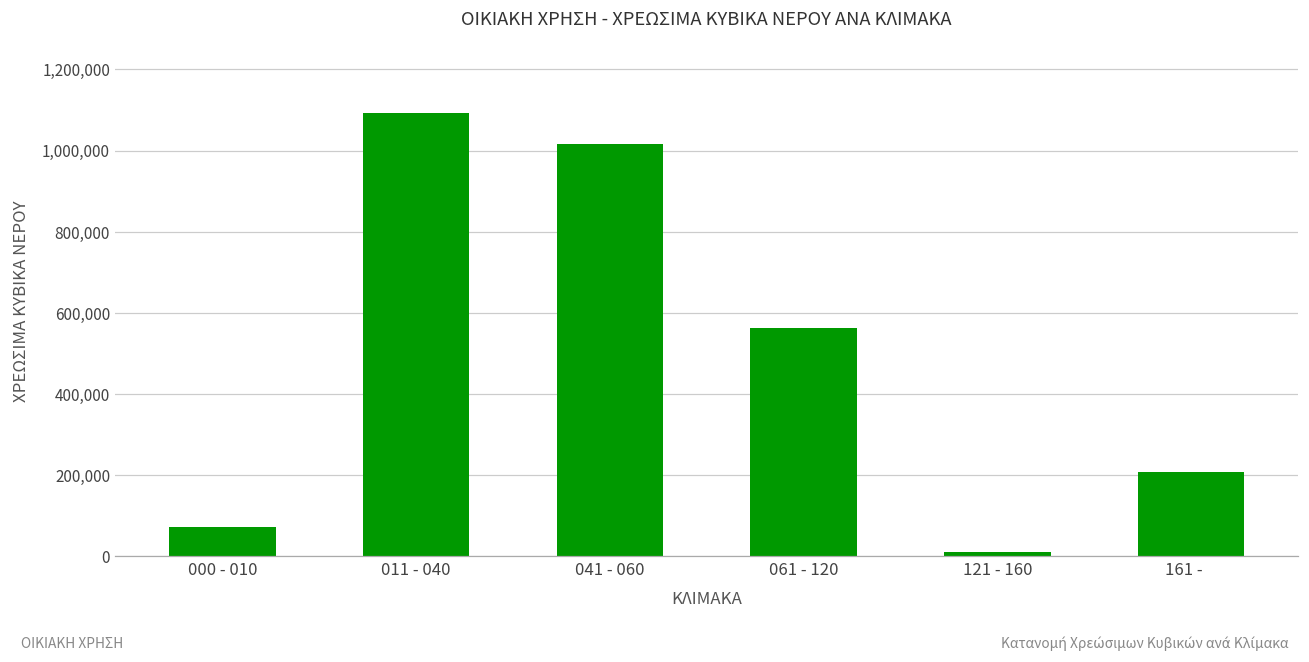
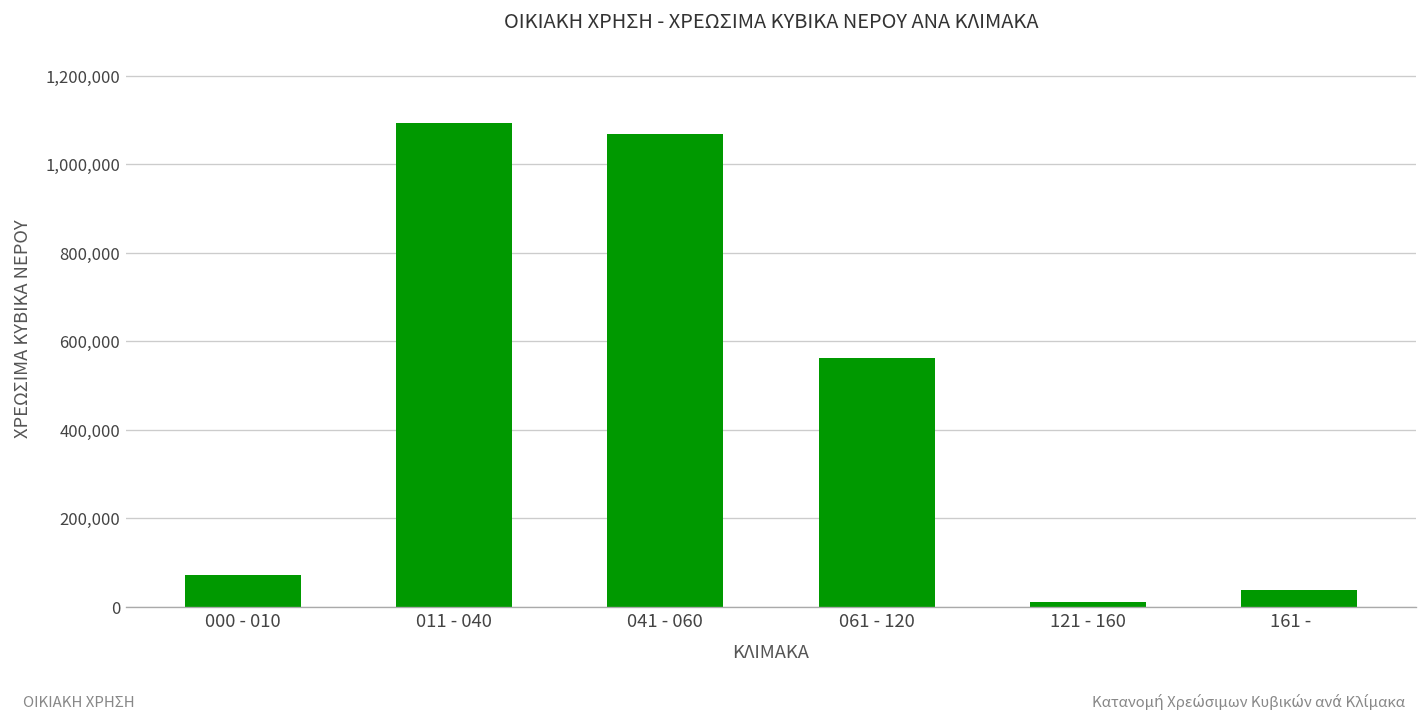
  {
    "000 - 010": "70,000",
    "011 - 040": "1,090,000",
-   "041 - 060": "1,020,000",
+   "041 - 060": "1,070,000",
    "061 - 120": "560,000",
    "121 - 160": "10,000",
-   "161 -": "210,000"
+   "161 -": "40,000"
  }
